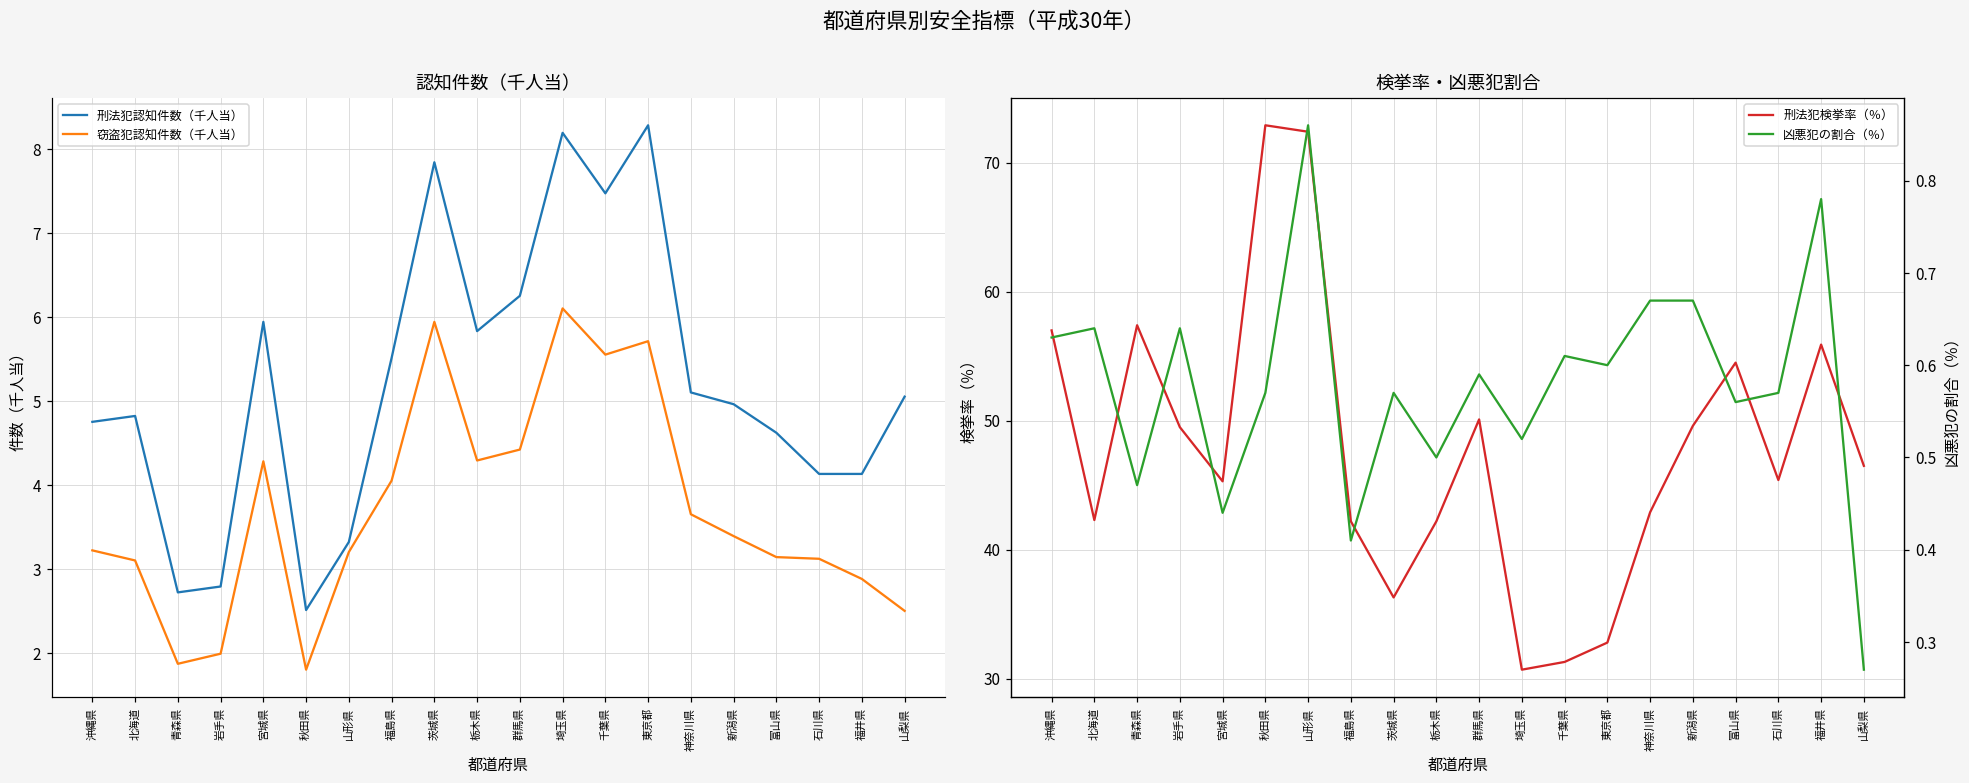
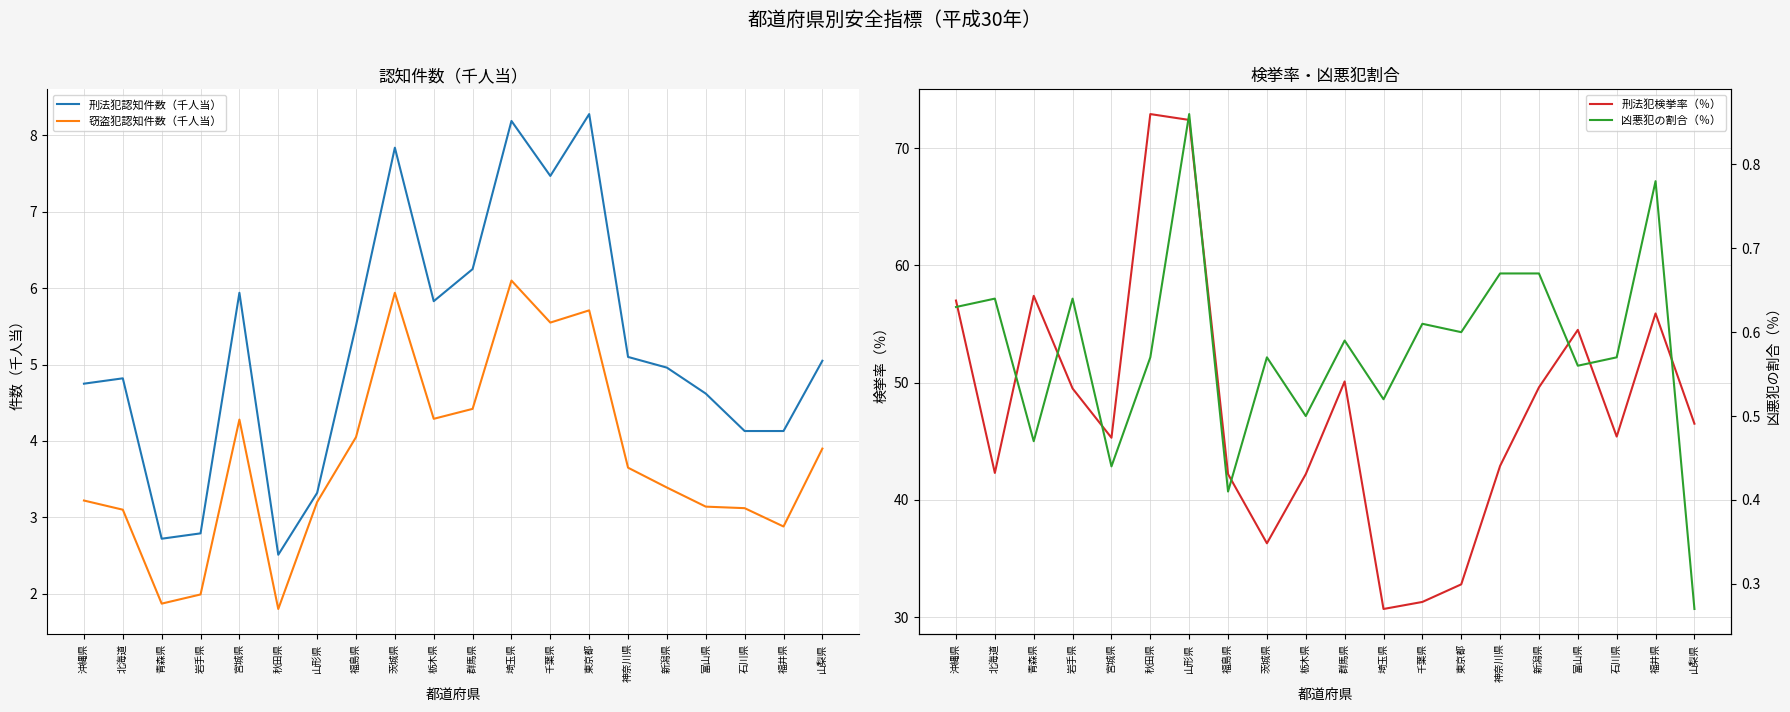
  {
    "認知件数（千人当）": {
      "刑法犯認知件数（千人当）": {
        "沖縄県": 4.8,
        "北海道": 4.8,
        "青森県": 2.7,
        "岩手県": 2.8,
        "宮城県": 5.9,
        "秋田県": 2.5,
        "山形県": 3.3,
        "福島県": 5.5,
        "茨城県": 7.8,
        "栃木県": 5.8,
        "群馬県": 6.3,
        "埼玉県": 8.2,
        "千葉県": 7.5,
        "東京都": 8.3,
        "神奈川県": 5.1,
        "新潟県": 5.0,
        "富山県": 4.6,
        "石川県": 4.1,
        "福井県": 4.1,
        "山梨県": 5.1
      },
      "窃盗犯認知件数（千人当）": {
        "沖縄県": 3.2,
        "北海道": 3.1,
        "青森県": 1.9,
        "岩手県": 2.0,
        "宮城県": 4.3,
        "秋田県": 1.8,
        "山形県": 3.2,
        "福島県": 4.1,
        "茨城県": 5.9,
        "栃木県": 4.3,
        "群馬県": 4.4,
        "埼玉県": 6.1,
        "千葉県": 5.6,
        "東京都": 5.7,
        "神奈川県": 3.7,
        "新潟県": 3.4,
        "富山県": 3.1,
        "石川県": 3.1,
        "福井県": 2.9,
-       "山梨県": 2.5
+       "山梨県": 3.9
      }
    }
  }
